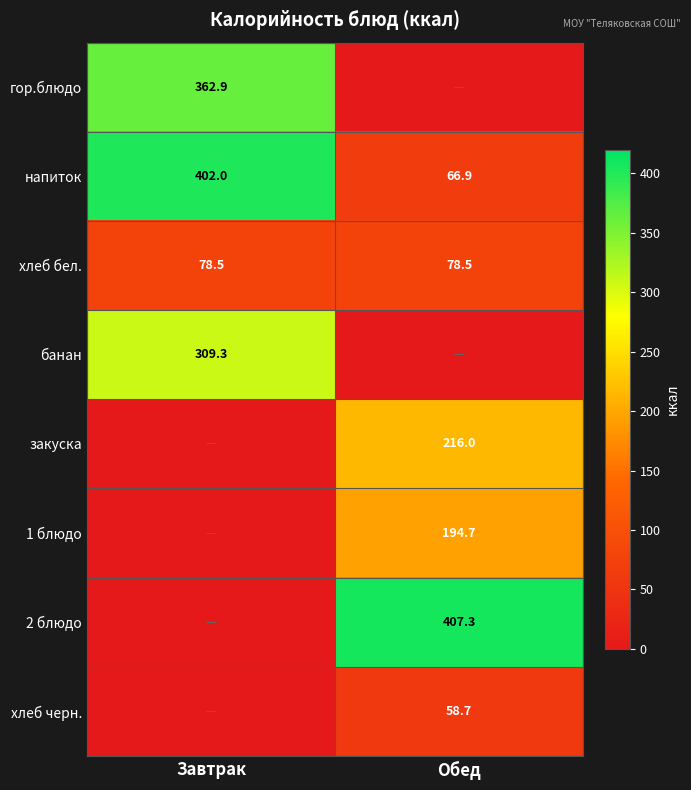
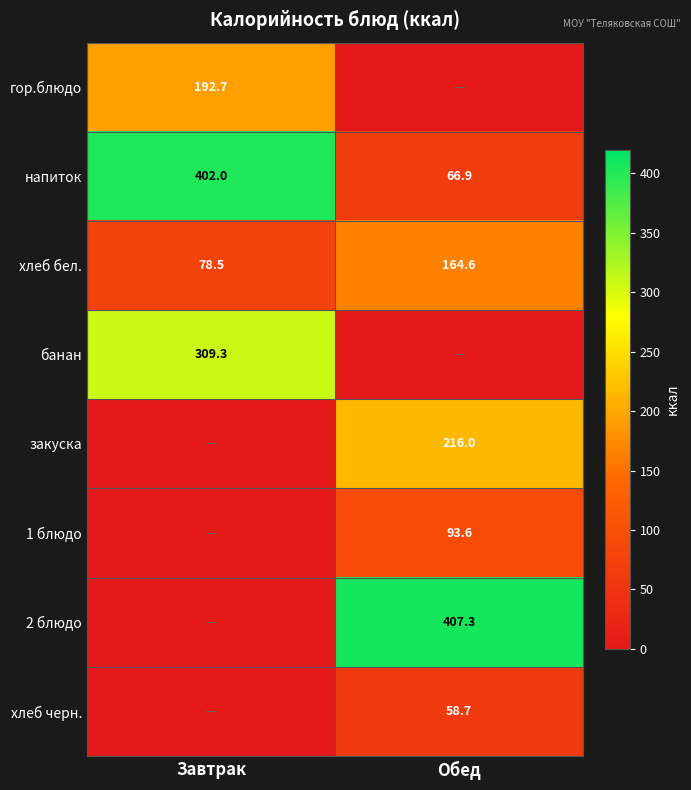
  {
    "гор.блюдо": {
-     "Завтрак": 362.9
+     "Завтрак": 192.7
    },
    "напиток": {
      "Завтрак": 402.0,
      "Обед": 66.9
    },
    "хлеб бел.": {
      "Завтрак": 78.5,
-     "Обед": 78.5
+     "Обед": 164.6
    },
    "банан": {
      "Завтрак": 309.3
    },
    "закуска": {
      "Обед": 216.0
    },
    "1 блюдо": {
-     "Обед": 194.7
+     "Обед": 93.6
    },
    "2 блюдо": {
      "Обед": 407.3
    },
    "хлеб черн.": {
      "Обед": 58.7
    }
  }
